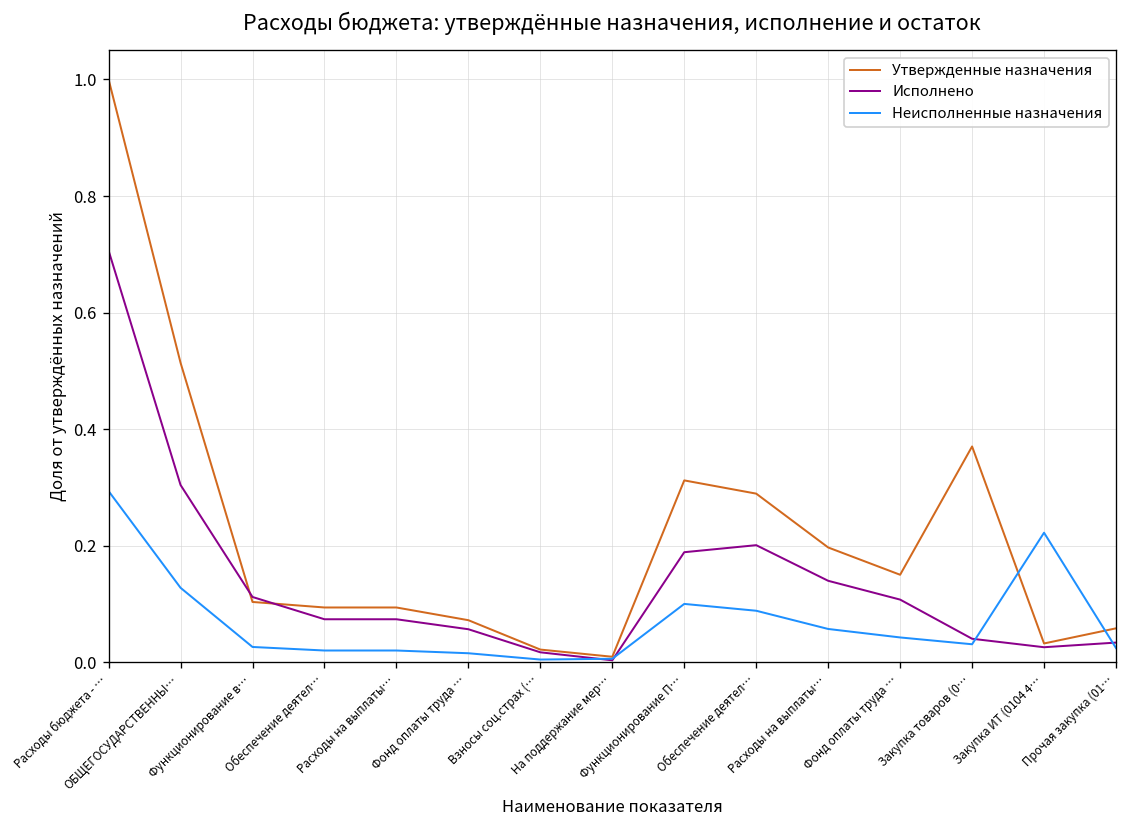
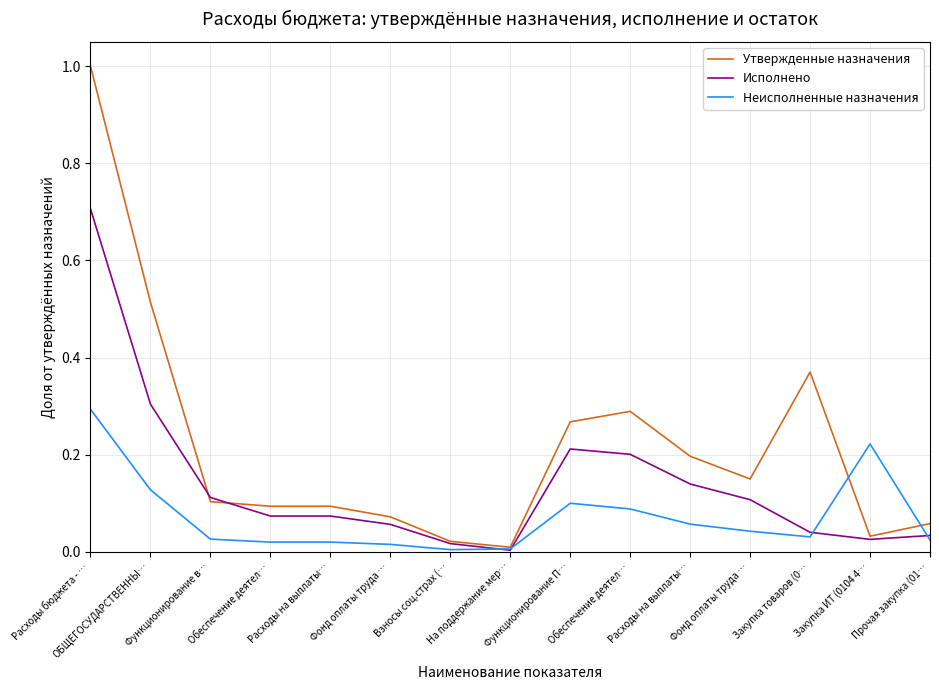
  {
    "Утвержденные назначения": {
      "Расходы бюджета - …": 1.00,
      "ОБЩЕГОСУДАРСТВЕННЫ…": 0.51,
      "Функционирование в…": 0.10,
-     "Функционирование П…": 0.31,
+     "Функционирование П…": 0.27,
      "Закупка товаров (0…": 0.37,
      "Закупка ИТ (0104 4…": 0.03,
      "Прочая закупка (01…": 0.06
    },
    "Исполнено": {
      "Расходы бюджета - …": 0.71,
      "ОБЩЕГОСУДАРСТВЕННЫ…": 0.30,
      "Функционирование в…": 0.11,
-     "Функционирование П…": 0.19,
+     "Функционирование П…": 0.21,
      "Закупка товаров (0…": 0.04,
      "Закупка ИТ (0104 4…": 0.03,
      "Прочая закупка (01…": 0.03
    },
    "Неисполненные назначения": {
      "Расходы бюджета - …": 0.29,
      "ОБЩЕГОСУДАРСТВЕННЫ…": 0.13,
      "Функционирование в…": 0.03,
      "Взносы соц.страх (…": 0.00,
      "Функционирование П…": 0.10,
      "Закупка товаров (0…": 0.03,
      "Закупка ИТ (0104 4…": 0.22,
      "Прочая закупка (01…": 0.02
    }
  }
